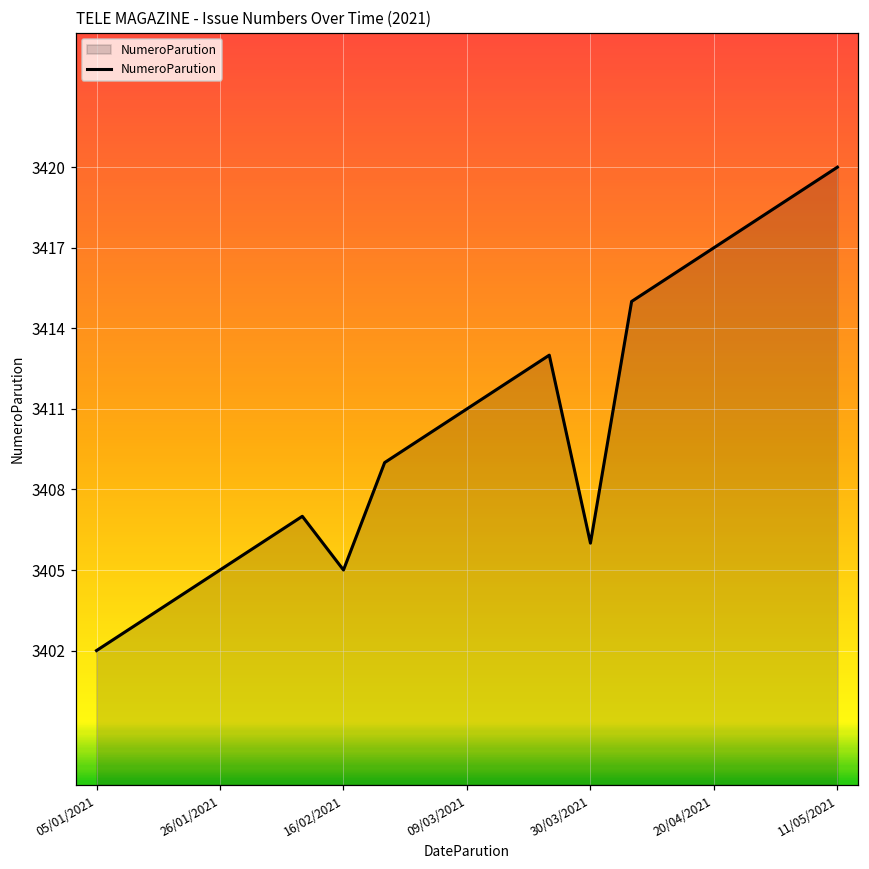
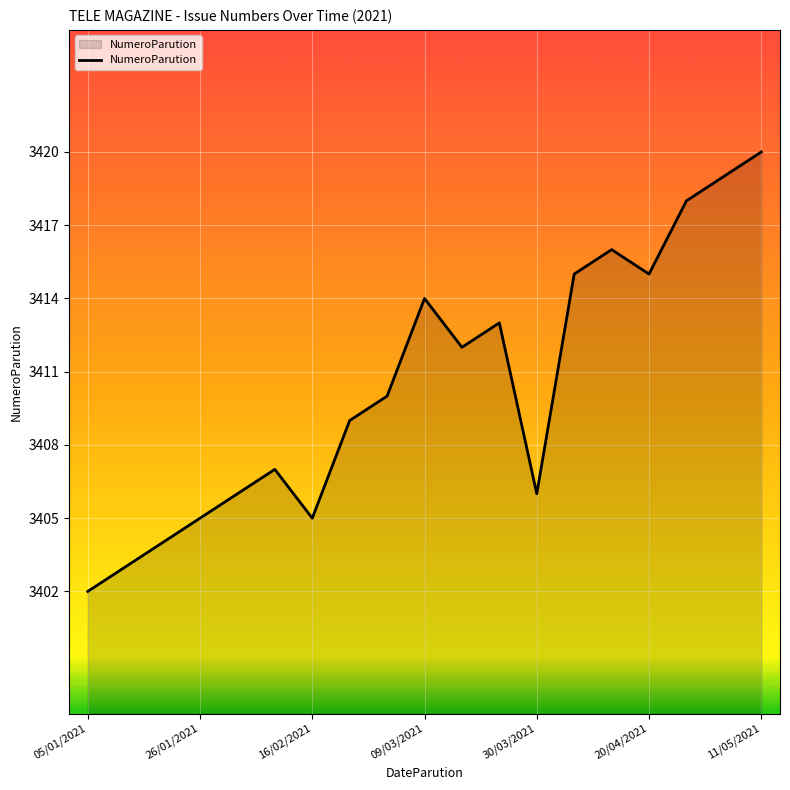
  {
    "05/01/2021": 3402,
    "26/01/2021": 3405,
    "16/02/2021": 3405,
-   "09/03/2021": 3411,
+   "09/03/2021": 3414,
    "30/03/2021": 3406,
-   "20/04/2021": 3417,
+   "20/04/2021": 3415,
    "11/05/2021": 3420
  }
